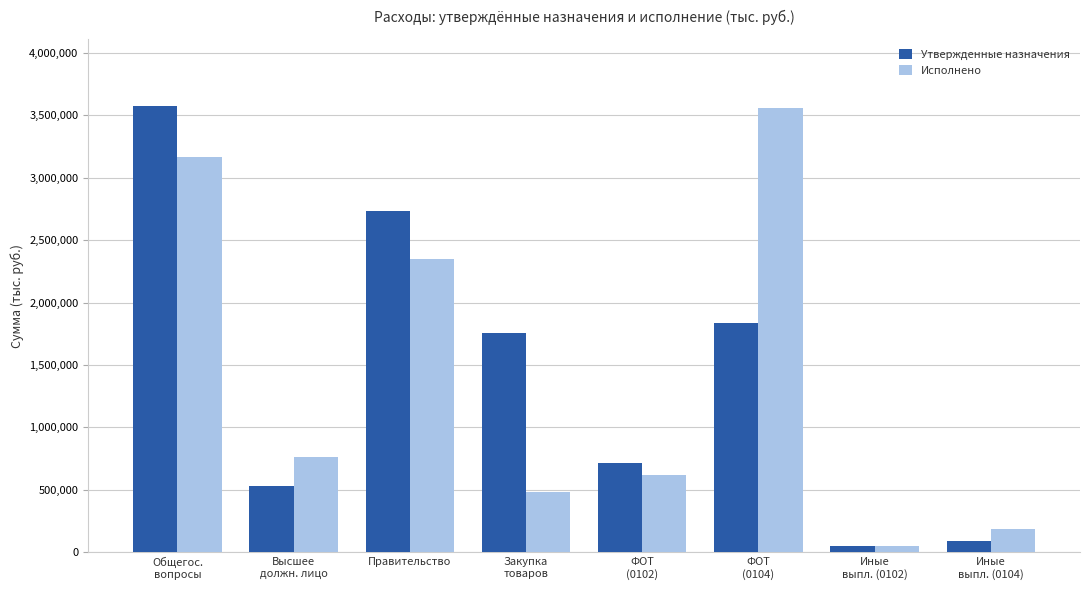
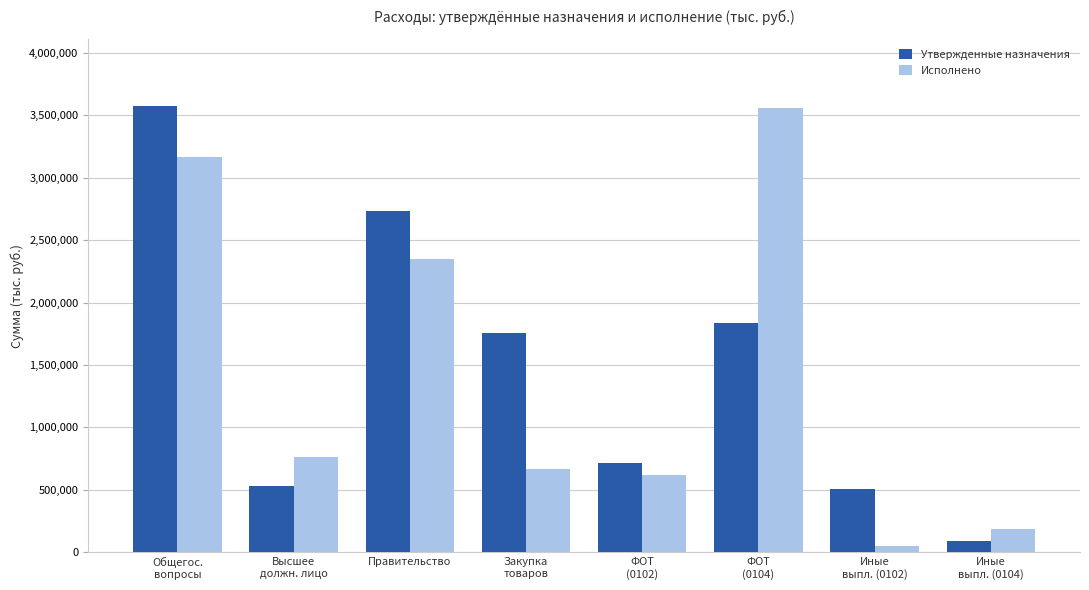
  {
    "Утвержденные назначения": {
      "Общегос. вопросы": "3,580,000",
      "Высшее должн. лицо": "530,000",
      "Правительство": "2,730,000",
      "Закупка товаров": "1,760,000",
      "ФОТ (0102)": "710,000",
      "ФОТ (0104)": "1,840,000",
-     "Иные выпл. (0102)": "50,000",
+     "Иные выпл. (0102)": "500,000",
      "Иные выпл. (0104)": "90,000"
    },
    "Исполнено": {
      "Общегос. вопросы": "3,170,000",
      "Высшее должн. лицо": "770,000",
      "Правительство": "2,350,000",
-     "Закупка товаров": "480,000",
+     "Закупка товаров": "670,000",
      "ФОТ (0102)": "620,000",
      "ФОТ (0104)": "3,560,000",
      "Иные выпл. (0102)": "50,000",
      "Иные выпл. (0104)": "190,000"
    }
  }
